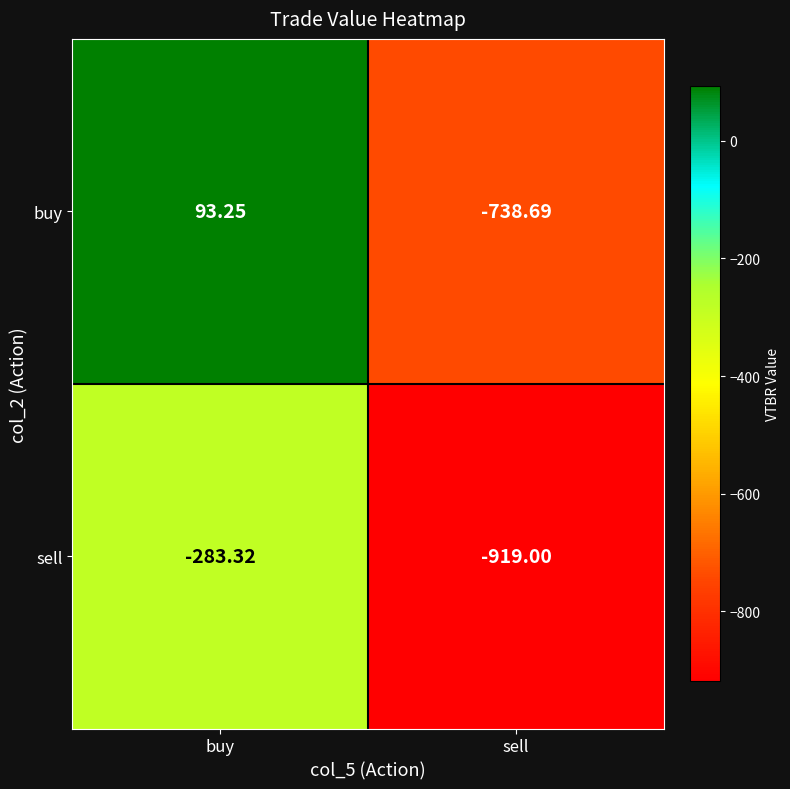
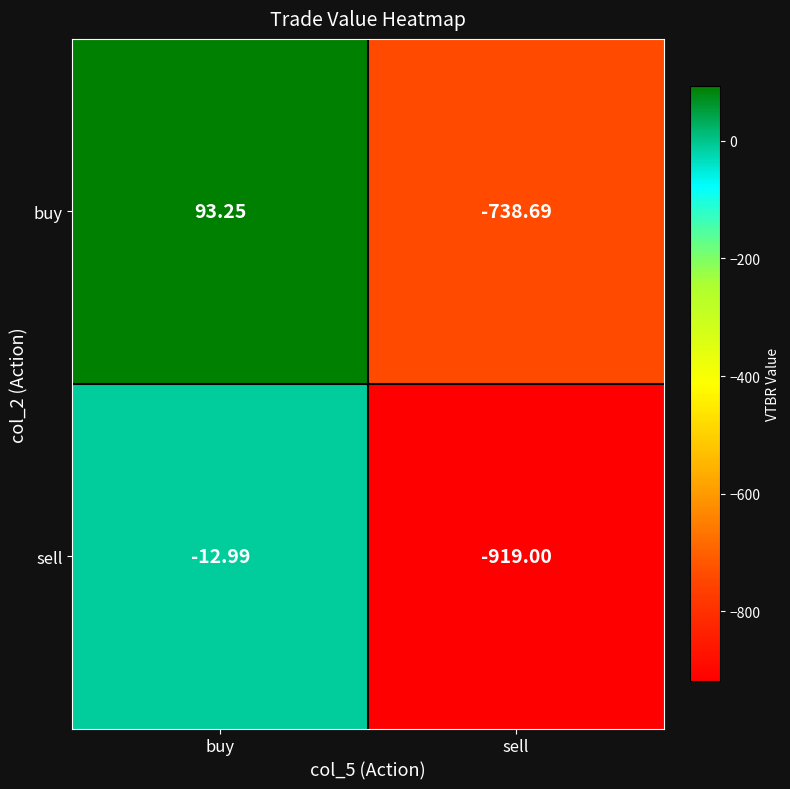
  {
    "buy": {
      "buy": 93.25,
      "sell": -738.69
    },
    "sell": {
-     "buy": -283.32,
+     "buy": -12.99,
      "sell": -919.00
    }
  }
